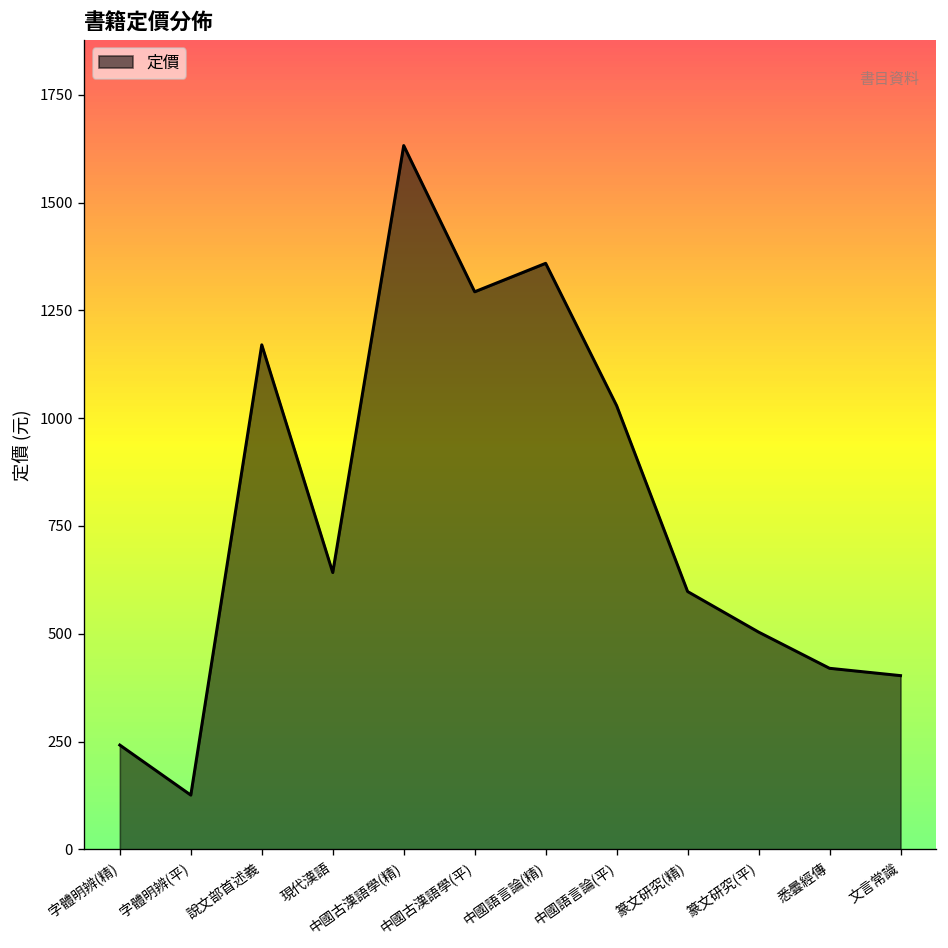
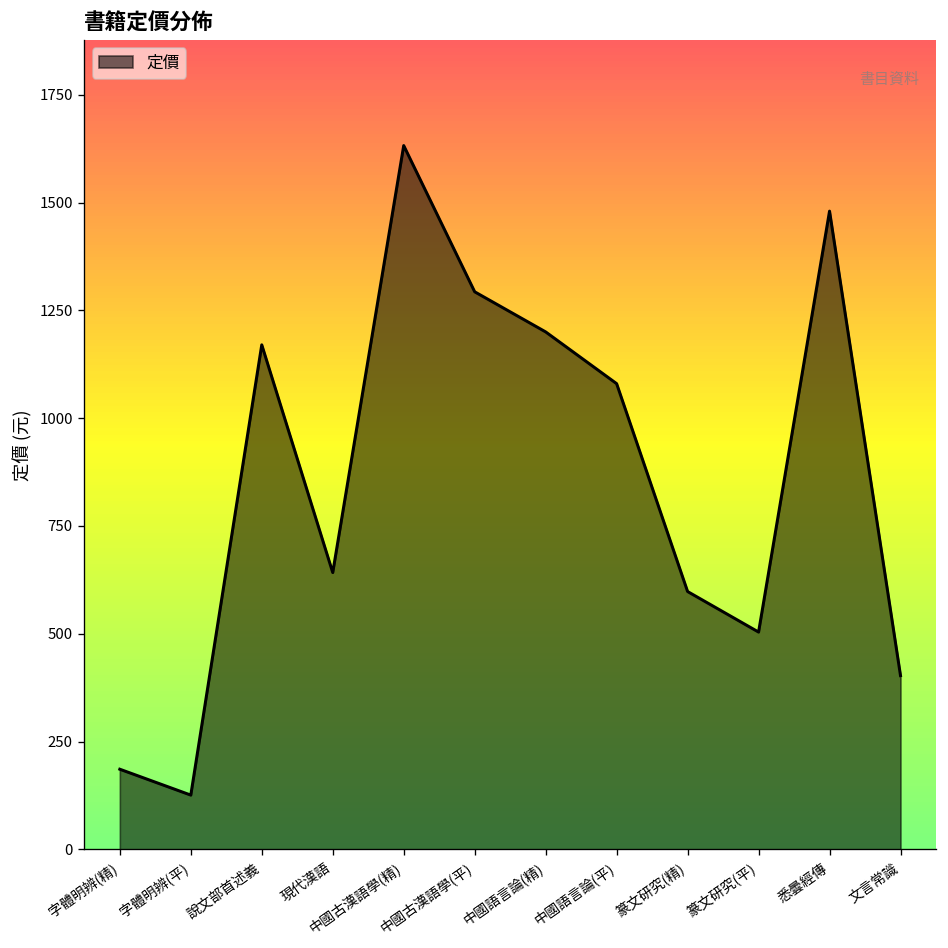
  {
-   "字體明辨(精)": 240,
+   "字體明辨(精)": 190,
    "字體明辨(平)": 130,
    "說文部首述義": 1170,
    "現代漢語": 640,
    "中國古漢語學(精)": 1630,
    "中國古漢語學(平)": 1290,
-   "中國語言論(精)": 1360,
-   "中國語言論(平)": 1030,
+   "中國語言論(精)": 1200,
+   "中國語言論(平)": 1080,
    "篆文研究(精)": 600,
    "篆文研究(平)": 500,
-   "悉曇經傳": 420,
+   "悉曇經傳": 1480,
    "文言常識": 400
  }
